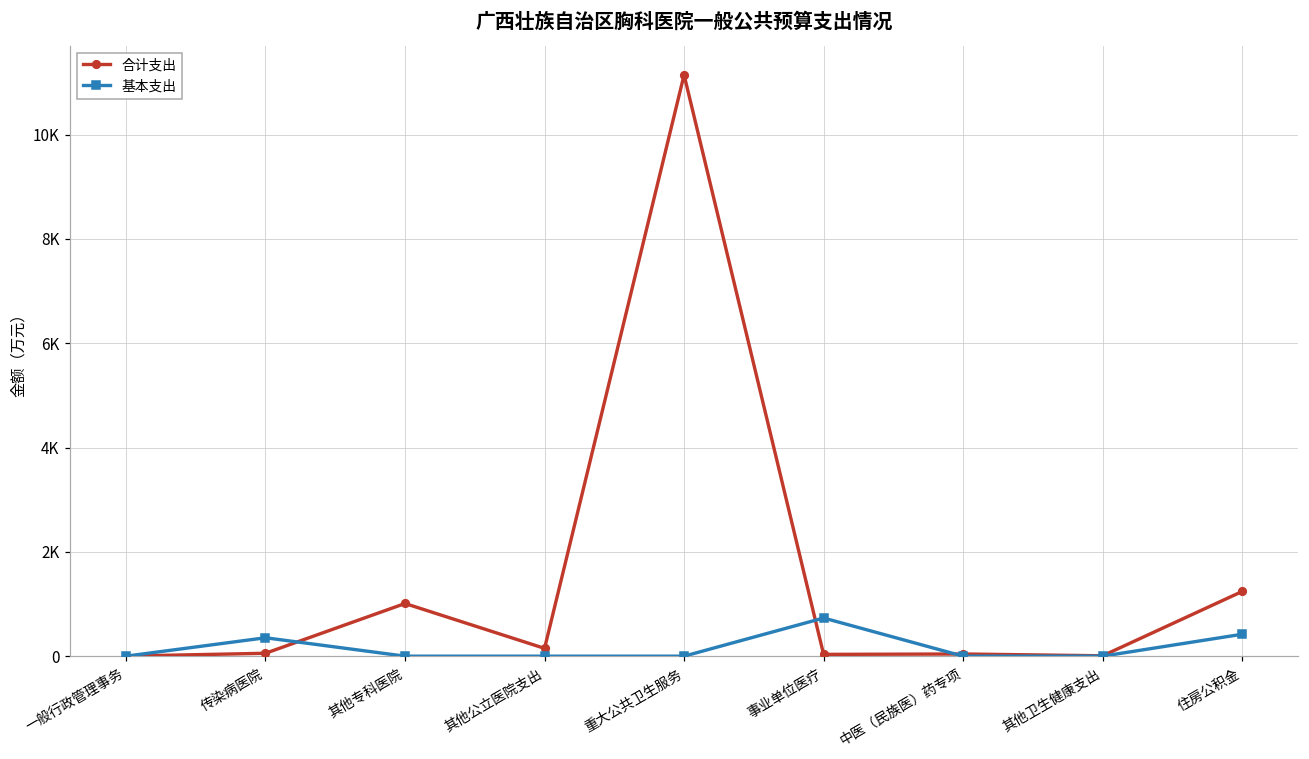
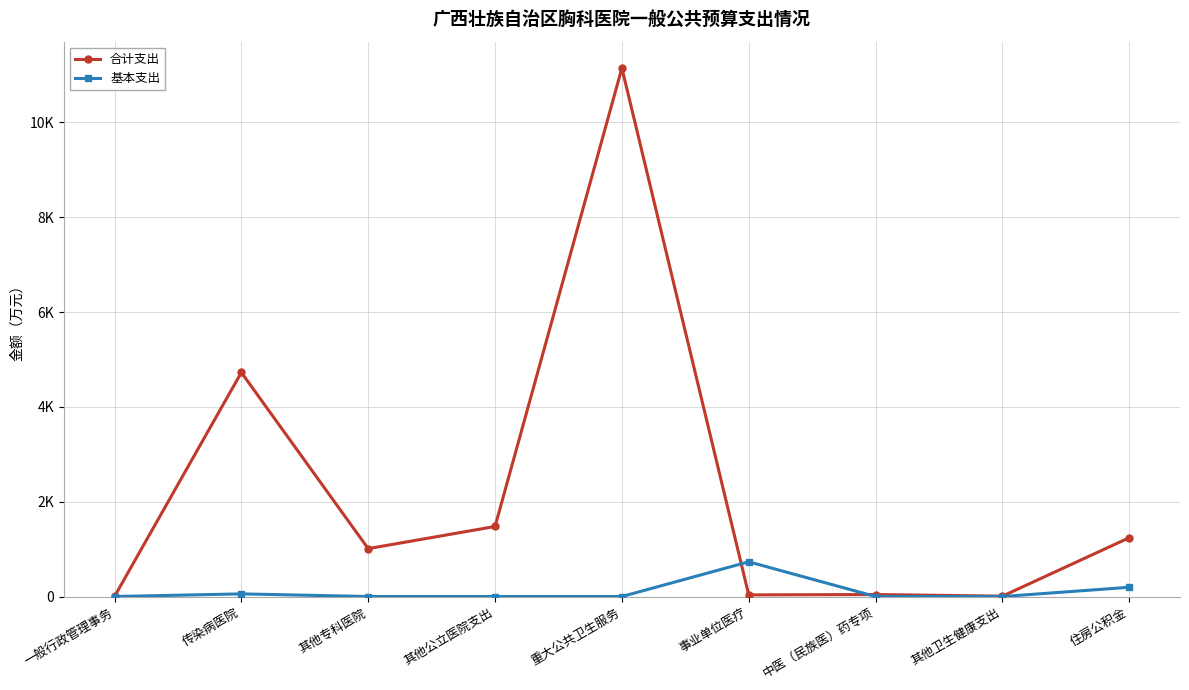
  {
    "合计支出": {
-     "传染病医院": 100,
+     "传染病医院": 4700,
      "其他专科医院": 1000,
-     "其他公立医院支出": 100,
+     "其他公立医院支出": 1500,
      "重大公共卫生服务": 11100,
      "事业单位医疗": 0,
      "住房公积金": 1200
    },
    "基本支出": {
-     "传染病医院": 400,
+     "传染病医院": 100,
      "其他专科医院": 0,
      "其他公立医院支出": 0,
      "重大公共卫生服务": 0,
      "事业单位医疗": 700,
-     "住房公积金": 400
+     "住房公积金": 200
    }
  }
